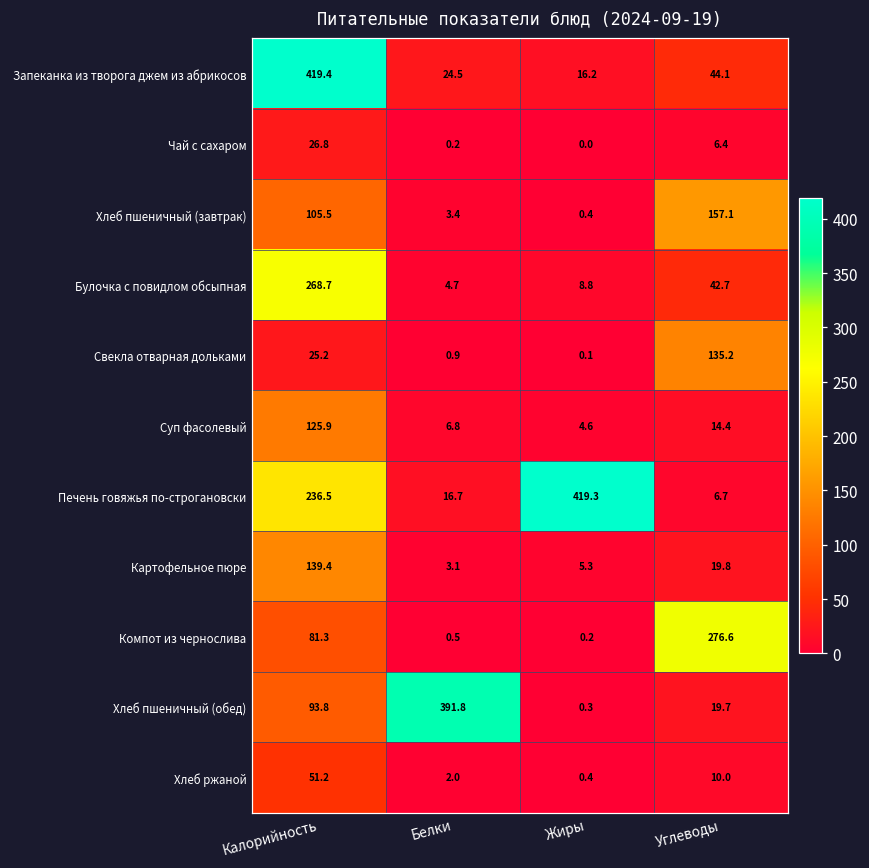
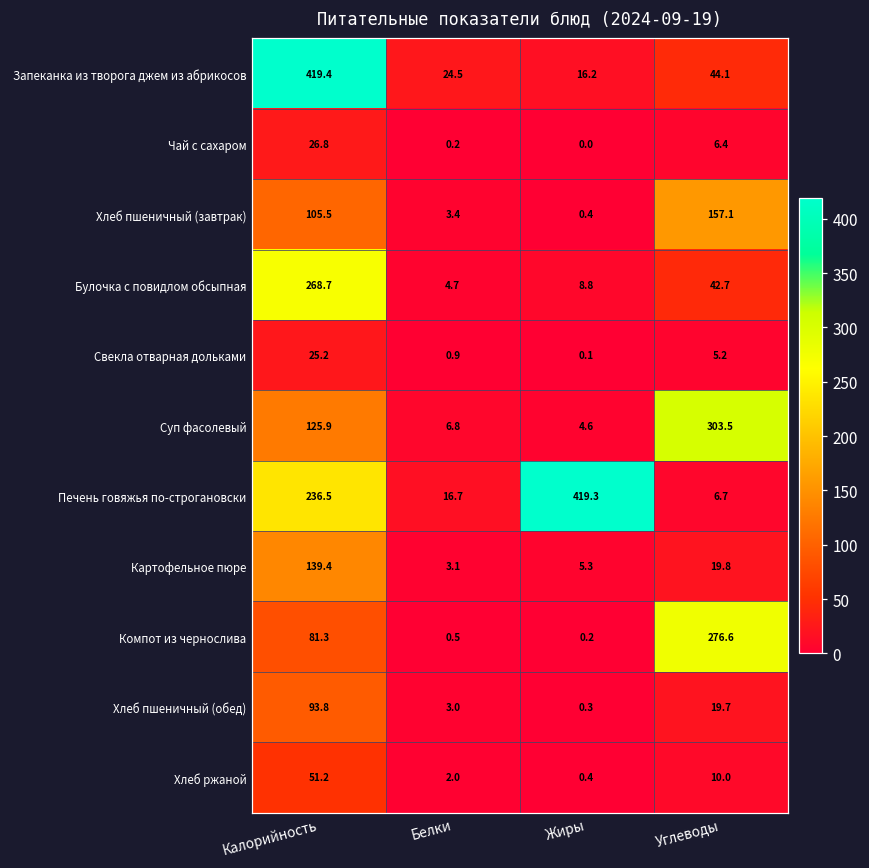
  {
    "Запеканка из творога джем из абрикосов": {
      "Калорийность": 419.4,
      "Белки": 24.5,
      "Жиры": 16.2,
      "Углеводы": 44.1
    },
    "Чай с сахаром": {
      "Калорийность": 26.8,
      "Белки": 0.2,
      "Жиры": 0.0,
      "Углеводы": 6.4
    },
    "Хлеб пшеничный (завтрак)": {
      "Калорийность": 105.5,
      "Белки": 3.4,
      "Жиры": 0.4,
      "Углеводы": 157.1
    },
    "Булочка с повидлом обсыпная": {
      "Калорийность": 268.7,
      "Белки": 4.7,
      "Жиры": 8.8,
      "Углеводы": 42.7
    },
    "Свекла отварная дольками": {
      "Калорийность": 25.2,
      "Белки": 0.9,
      "Жиры": 0.1,
-     "Углеводы": 135.2
+     "Углеводы": 5.2
    },
    "Суп фасолевый": {
      "Калорийность": 125.9,
      "Белки": 6.8,
      "Жиры": 4.6,
-     "Углеводы": 14.4
+     "Углеводы": 303.5
    },
    "Печень говяжья по-строгановски": {
      "Калорийность": 236.5,
      "Белки": 16.7,
      "Жиры": 419.3,
      "Углеводы": 6.7
    },
    "Картофельное пюре": {
      "Калорийность": 139.4,
      "Белки": 3.1,
      "Жиры": 5.3,
      "Углеводы": 19.8
    },
    "Компот из чернослива": {
      "Калорийность": 81.3,
      "Белки": 0.5,
      "Жиры": 0.2,
      "Углеводы": 276.6
    },
    "Хлеб пшеничный (обед)": {
      "Калорийность": 93.8,
-     "Белки": 391.8,
+     "Белки": 3.0,
      "Жиры": 0.3,
      "Углеводы": 19.7
    },
    "Хлеб ржаной": {
      "Калорийность": 51.2,
      "Белки": 2.0,
      "Жиры": 0.4,
      "Углеводы": 10.0
    }
  }
